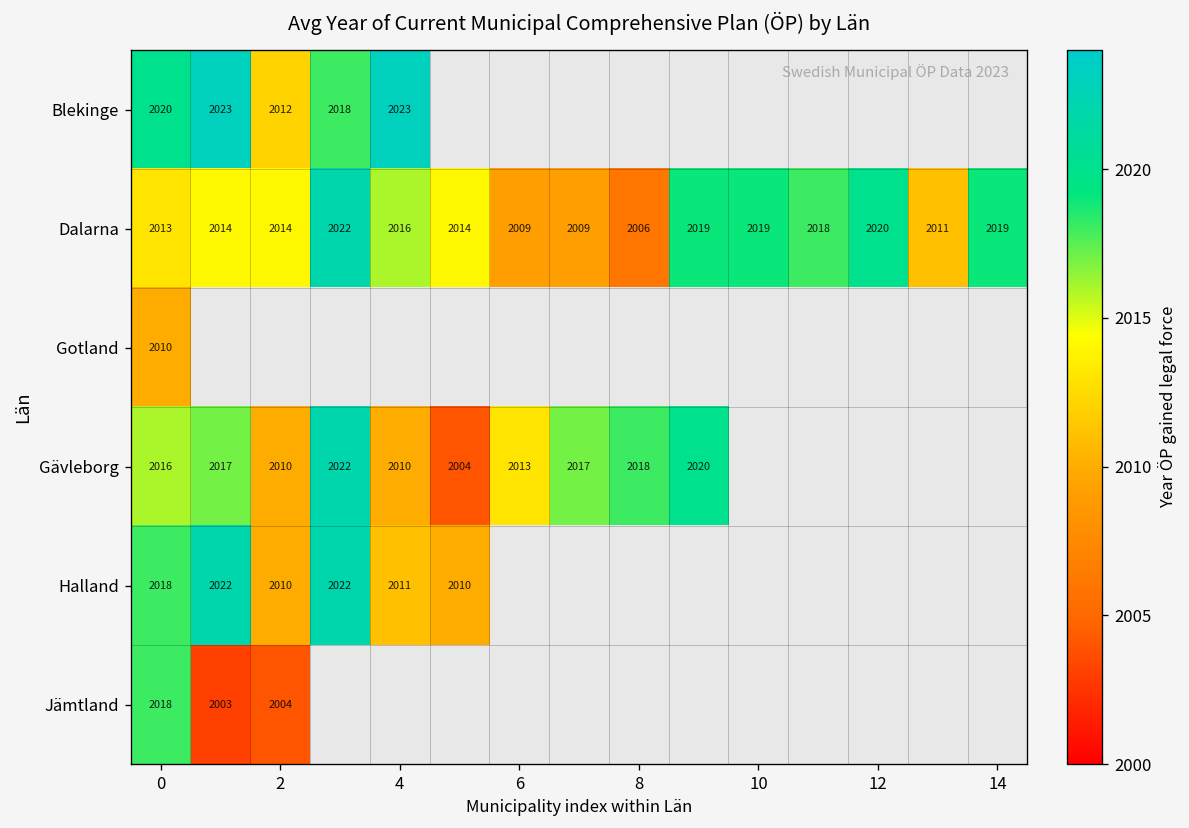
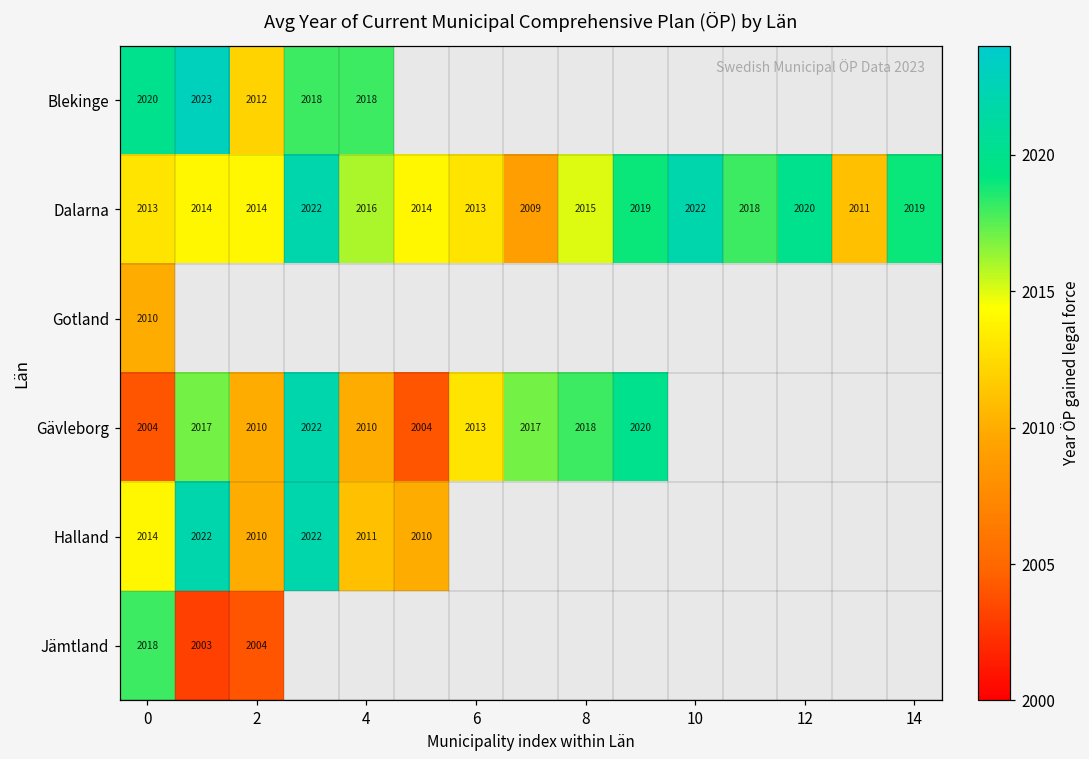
  {
    "Blekinge": {
      "0": 2020,
      "2": 2012,
-     "4": 2023
+     "4": 2018
    },
    "Dalarna": {
      "0": 2013,
      "2": 2014,
      "4": 2016,
-     "6": 2009,
-     "8": 2006,
-     "10": 2019,
+     "6": 2013,
+     "8": 2015,
+     "10": 2022,
      "12": 2020,
      "14": 2019
    },
    "Gotland": {
      "0": 2010
    },
    "Gävleborg": {
-     "0": 2016,
+     "0": 2004,
      "2": 2010,
      "4": 2010,
      "6": 2013,
      "8": 2018
    },
    "Halland": {
-     "0": 2018,
+     "0": 2014,
      "2": 2010,
      "4": 2011
    },
    "Jämtland": {
      "0": 2018,
      "2": 2004
    }
  }
